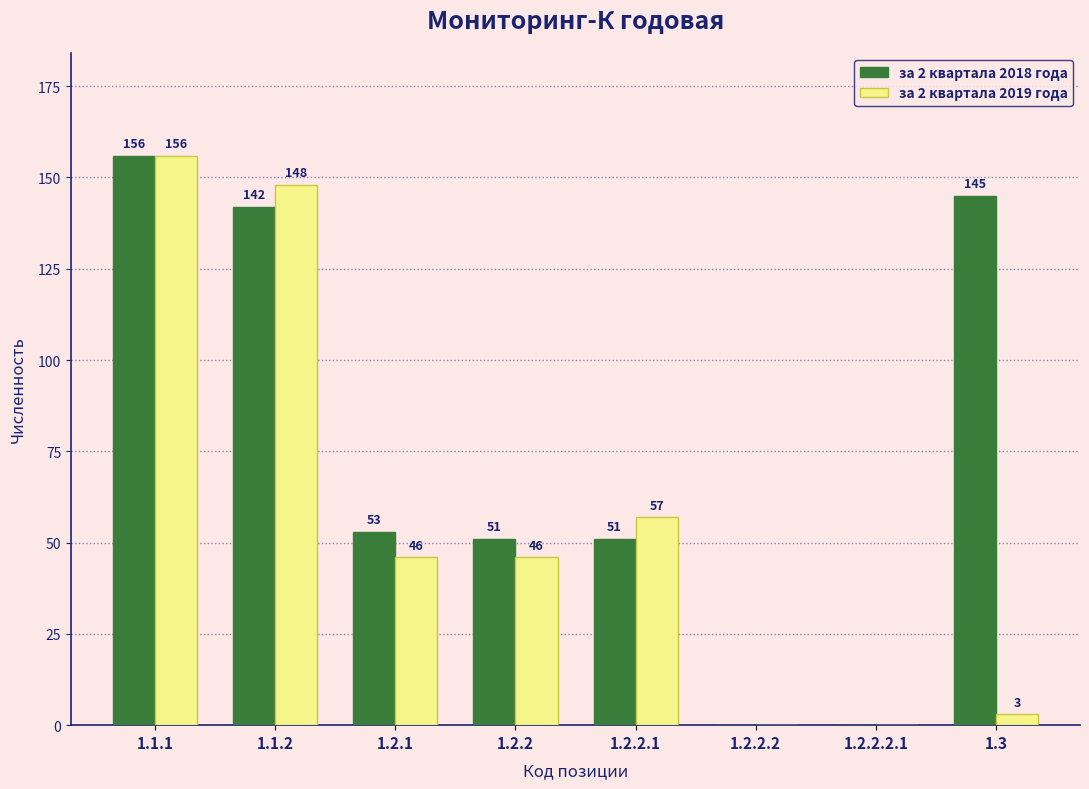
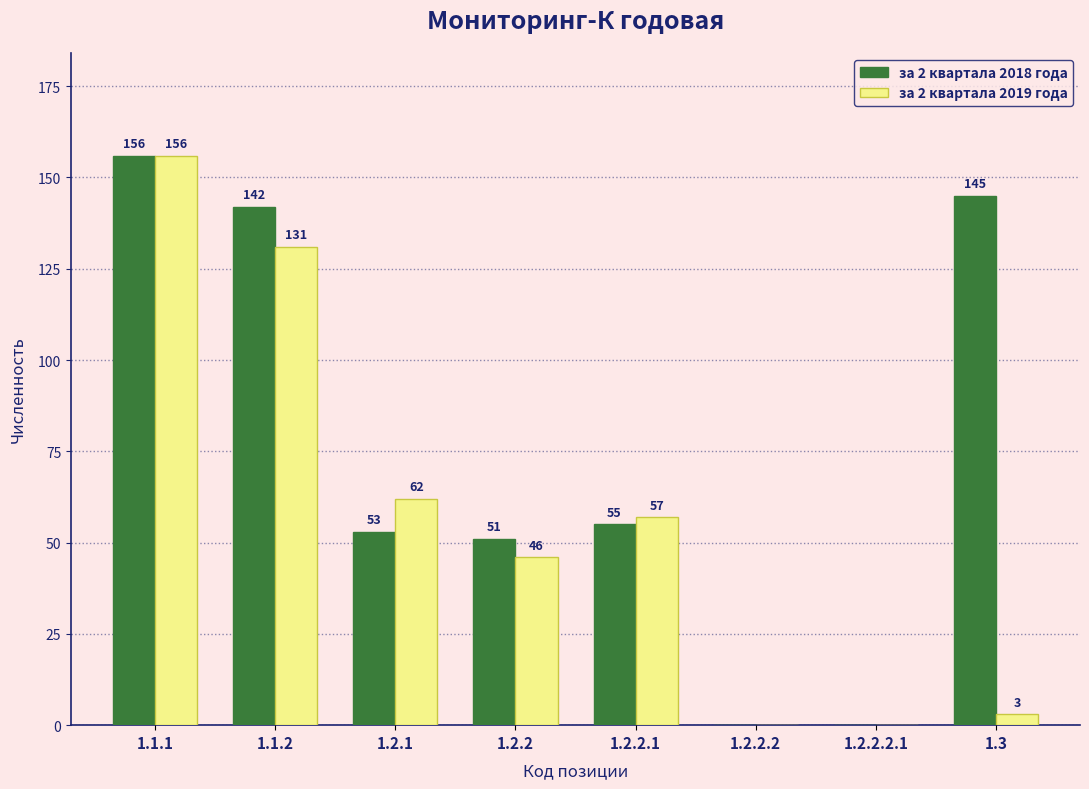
  {
    "за 2 квартала 2018 года": {
      "1.1.1": 156,
      "1.1.2": 142,
      "1.2.1": 53,
      "1.2.2": 51,
-     "1.2.2.1": 51,
+     "1.2.2.1": 55,
      "1.3": 145
    },
    "за 2 квартала 2019 года": {
      "1.1.1": 156,
-     "1.1.2": 148,
-     "1.2.1": 46,
+     "1.1.2": 131,
+     "1.2.1": 62,
      "1.2.2": 46,
      "1.2.2.1": 57,
      "1.3": 3
    }
  }
